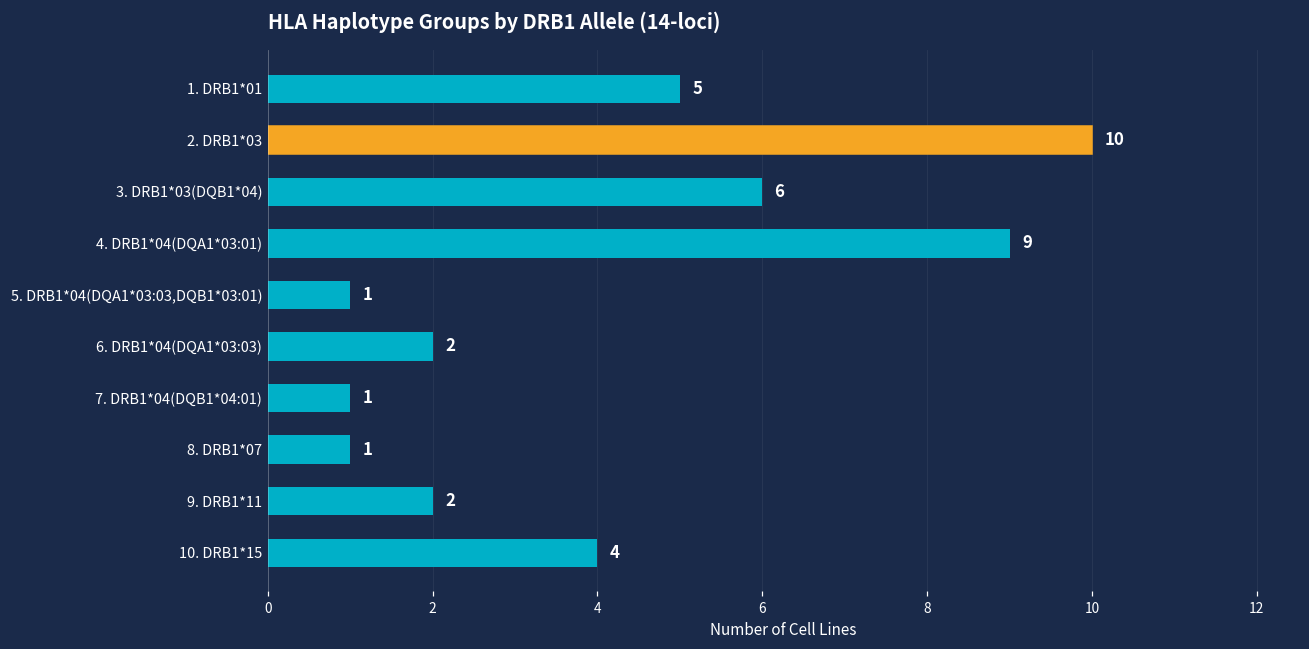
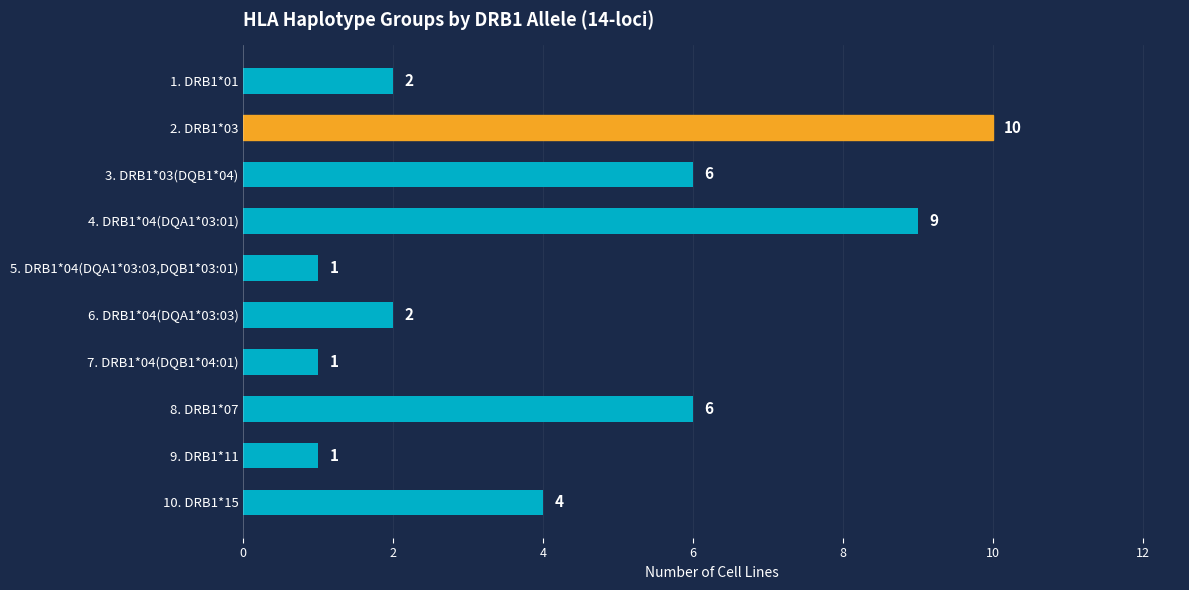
  {
-   "1. DRB1*01": 5,
+   "1. DRB1*01": 2,
    "2. DRB1*03": 10,
    "3. DRB1*03(DQB1*04)": 6,
    "4. DRB1*04(DQA1*03:01)": 9,
    "5. DRB1*04(DQA1*03:03,DQB1*03:01)": 1,
    "6. DRB1*04(DQA1*03:03)": 2,
    "7. DRB1*04(DQB1*04:01)": 1,
-   "8. DRB1*07": 1,
-   "9. DRB1*11": 2,
+   "8. DRB1*07": 6,
+   "9. DRB1*11": 1,
    "10. DRB1*15": 4
  }
